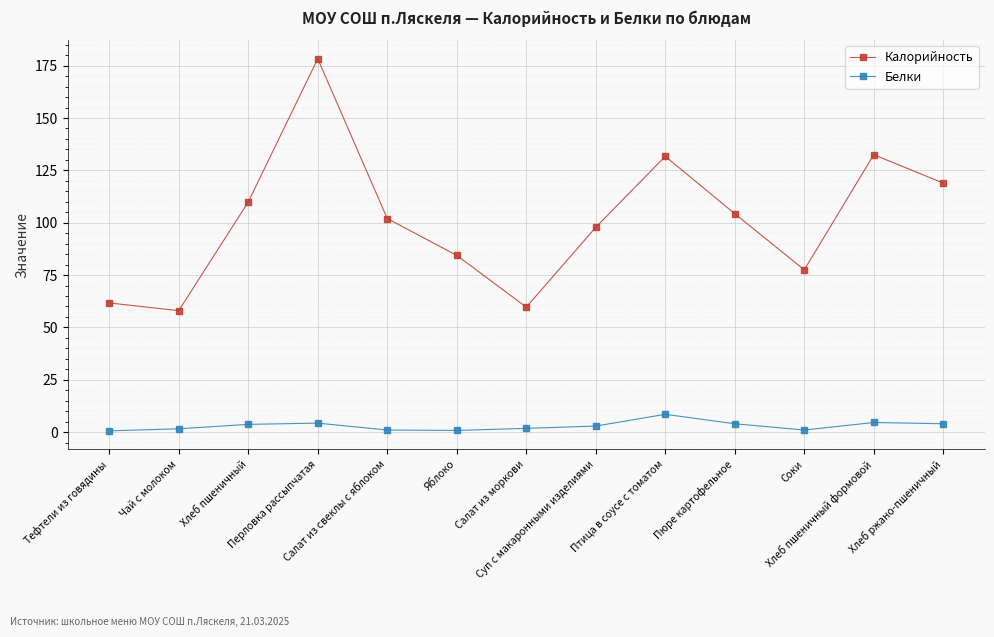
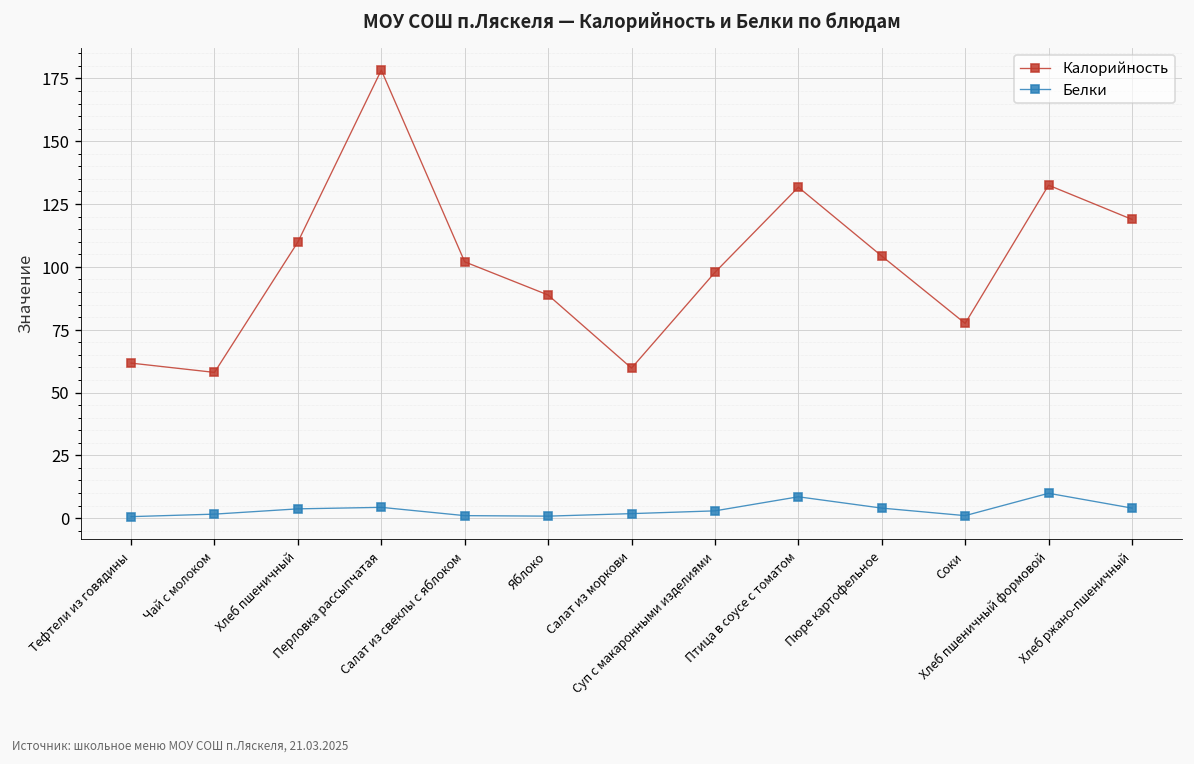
  {
    "Калорийность": {
      "Тефтели из говядины": 62,
      "Чай с молоком": 58,
      "Хлеб пшеничный": 110,
      "Перловка рассыпчатая": 178,
      "Салат из свеклы с яблоком": 102,
-     "Яблоко": 84,
+     "Яблоко": 89,
      "Салат из моркови": 60,
      "Суп с макаронными изделиями": 98,
      "Птица в соусе с томатом": 132,
      "Пюре картофельное": 104,
      "Соки": 78,
      "Хлеб пшеничный формовой": 133,
      "Хлеб ржано-пшеничный": 119
    },
    "Белки": {
      "Тефтели из говядины": 1,
      "Чай с молоком": 2,
      "Хлеб пшеничный": 4,
      "Перловка рассыпчатая": 4,
      "Салат из свеклы с яблоком": 1,
      "Яблоко": 1,
      "Салат из моркови": 2,
      "Суп с макаронными изделиями": 3,
      "Птица в соусе с томатом": 9,
      "Пюре картофельное": 4,
      "Соки": 1,
-     "Хлеб пшеничный формовой": 5,
+     "Хлеб пшеничный формовой": 10,
      "Хлеб ржано-пшеничный": 4
    }
  }
